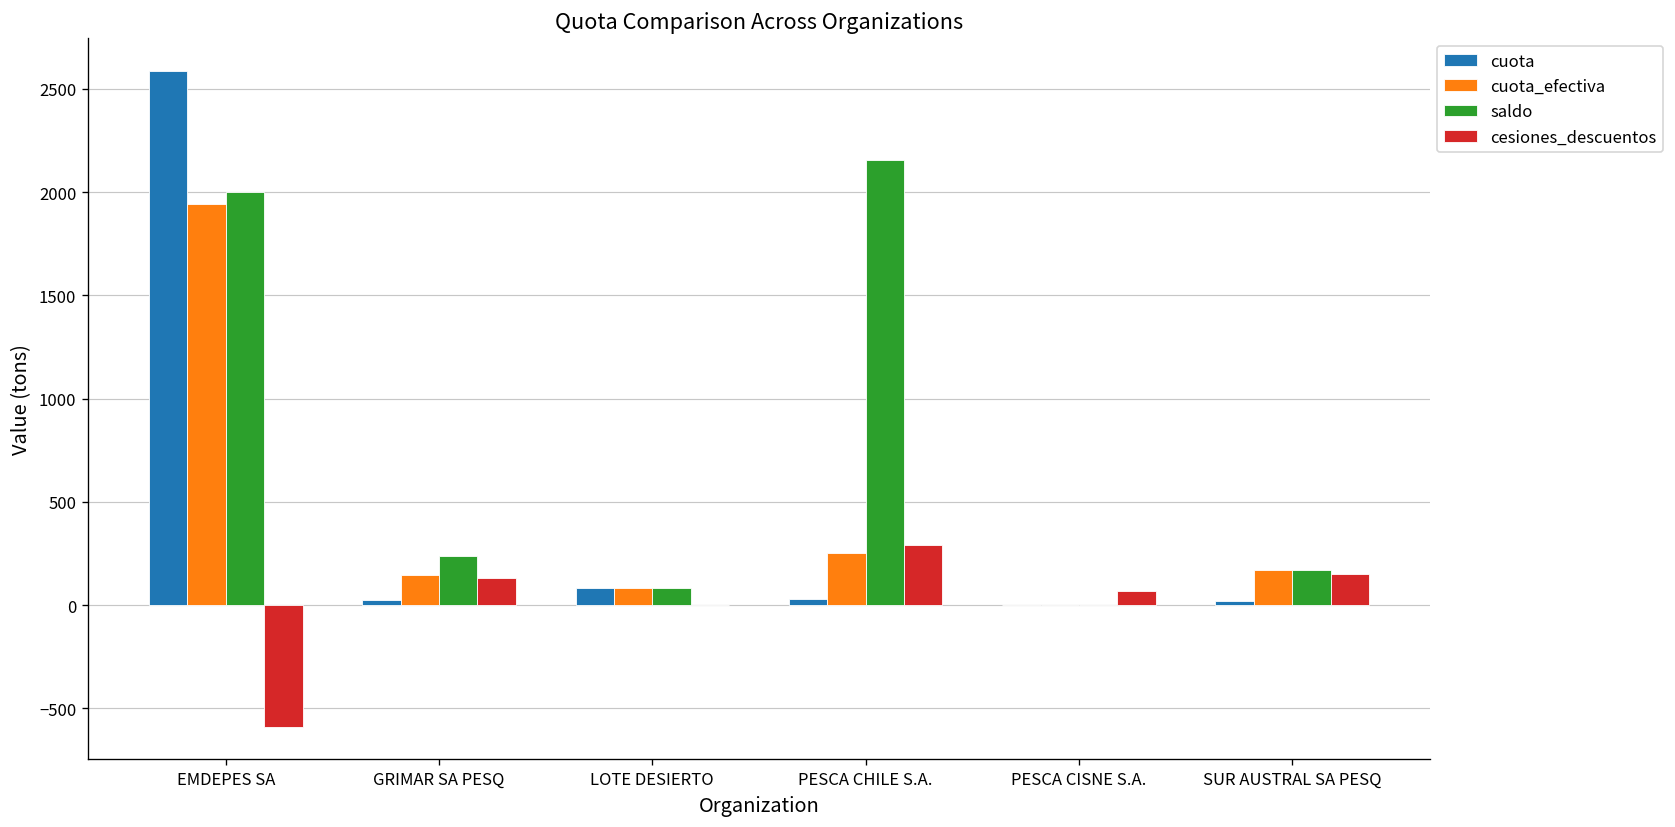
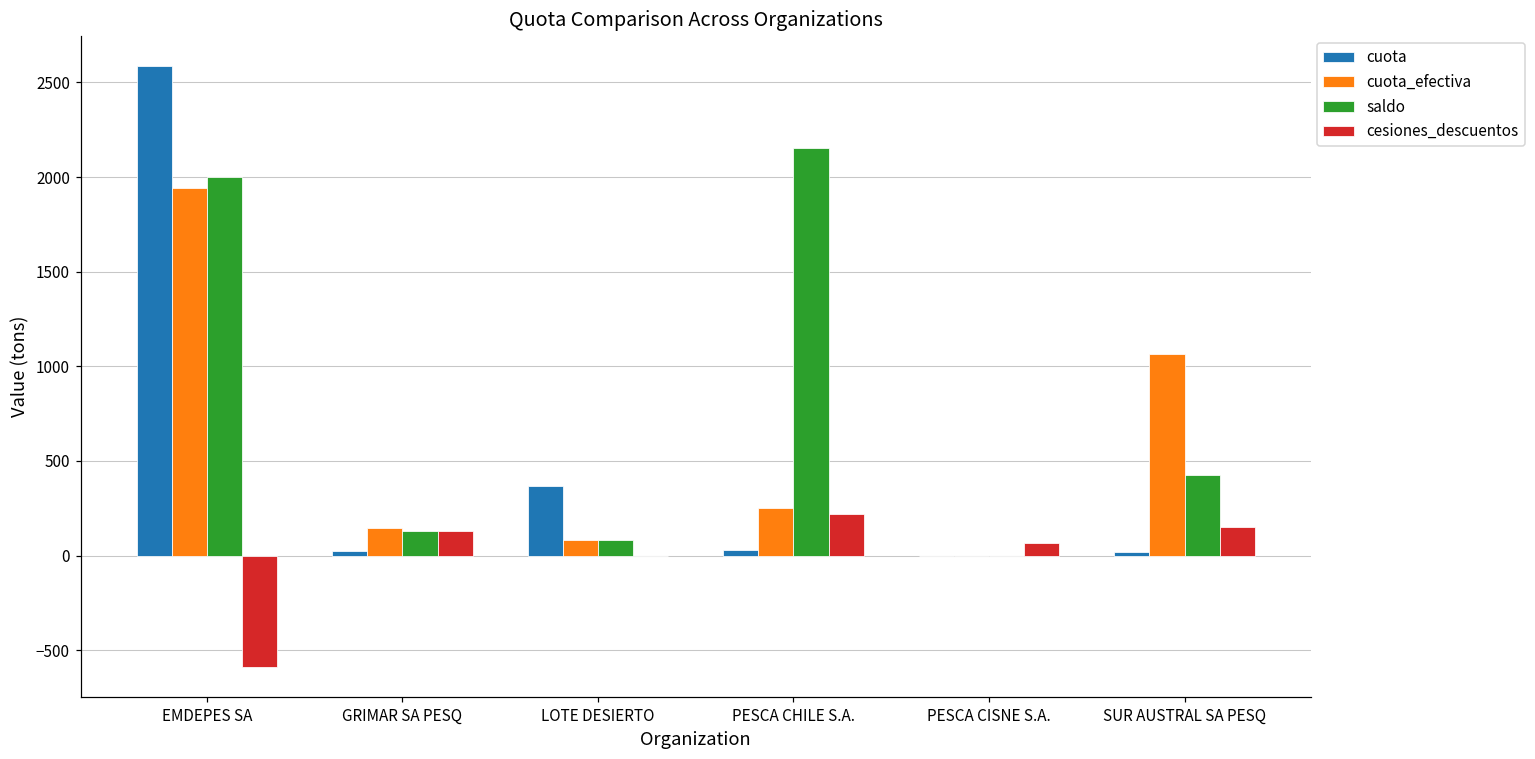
  {
    "cuota": {
      "EMDEPES SA": 2590,
      "GRIMAR SA PESQ": 20,
-     "LOTE DESIERTO": 80,
+     "LOTE DESIERTO": 370,
      "PESCA CHILE S.A.": 30,
      "SUR AUSTRAL SA PESQ": 20
    },
    "cuota_efectiva": {
      "EMDEPES SA": 1940,
      "GRIMAR SA PESQ": 150,
      "LOTE DESIERTO": 80,
      "PESCA CHILE S.A.": 250,
-     "SUR AUSTRAL SA PESQ": 170
+     "SUR AUSTRAL SA PESQ": 1060
    },
    "saldo": {
      "EMDEPES SA": 2000,
-     "GRIMAR SA PESQ": 240,
+     "GRIMAR SA PESQ": 130,
      "LOTE DESIERTO": 80,
      "PESCA CHILE S.A.": 2160,
-     "SUR AUSTRAL SA PESQ": 170
+     "SUR AUSTRAL SA PESQ": 430
    },
    "cesiones_descuentos": {
      "EMDEPES SA": -590,
      "GRIMAR SA PESQ": 130,
      "LOTE DESIERTO": 0,
-     "PESCA CHILE S.A.": 290,
+     "PESCA CHILE S.A.": 220,
      "PESCA CISNE S.A.": 70,
      "SUR AUSTRAL SA PESQ": 150
    }
  }
